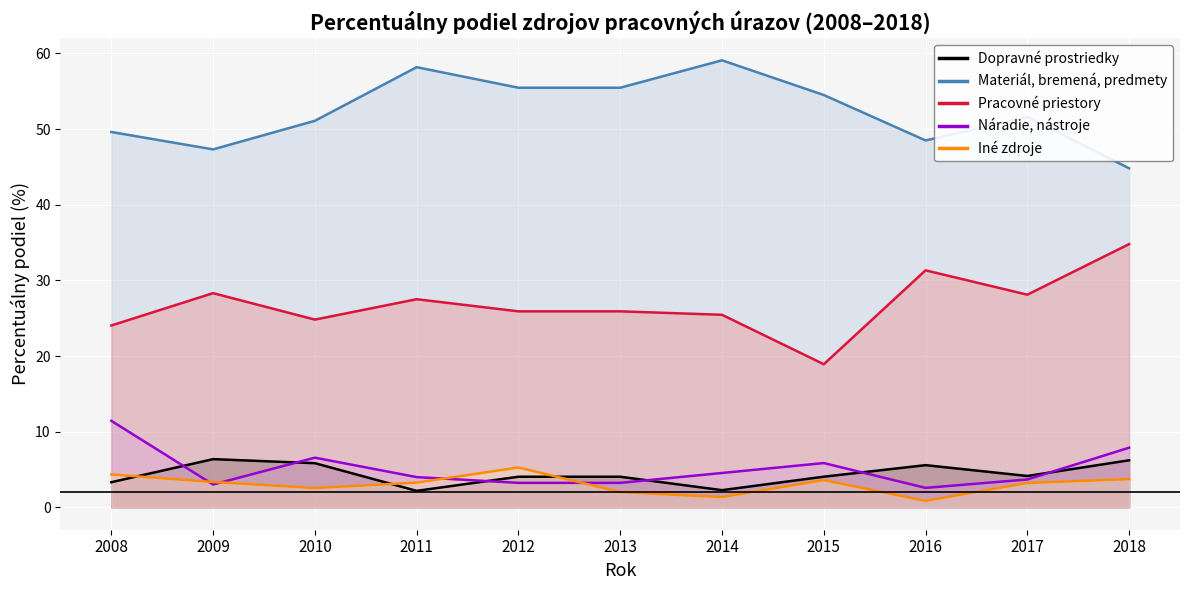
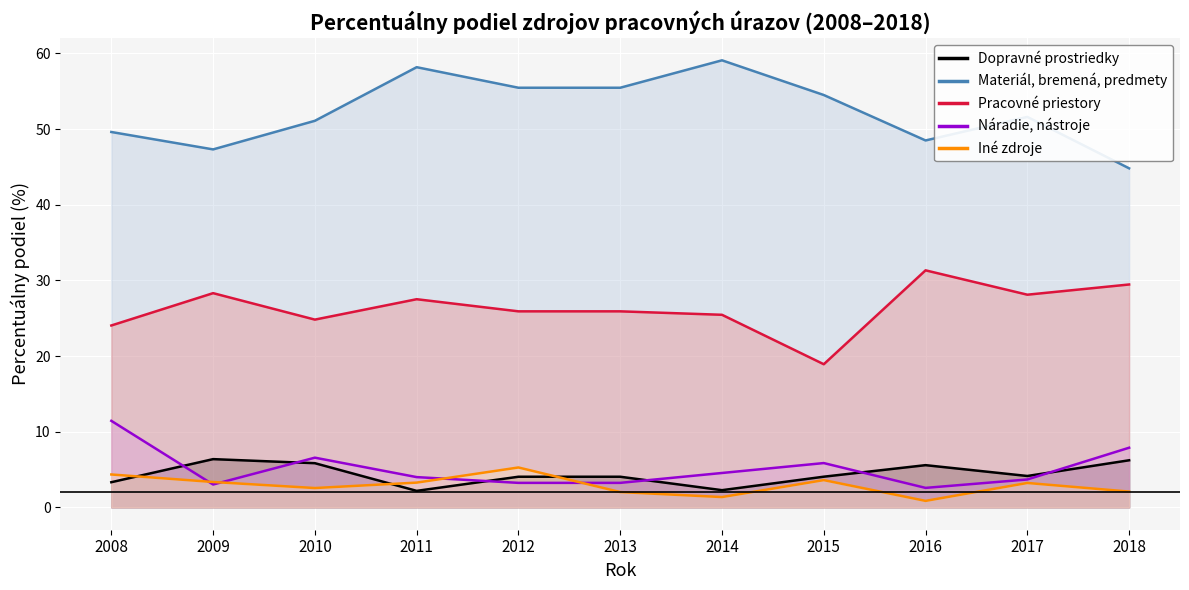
  {
    "Dopravné prostriedky": {
      "2008": 3,
      "2009": 6,
      "2010": 6,
      "2011": 2,
      "2012": 4,
      "2013": 4,
      "2014": 2,
      "2015": 4,
      "2016": 6,
      "2017": 4,
      "2018": 6
    },
    "Materiál, bremená, predmety": {
      "2008": 50,
      "2009": 47,
      "2010": 51,
      "2011": 58,
      "2012": 55,
      "2013": 55,
      "2014": 59,
      "2015": 55,
      "2016": 48,
      "2018": 45
    },
    "Pracovné priestory": {
      "2008": 24,
      "2009": 28,
      "2010": 25,
      "2011": 28,
      "2012": 26,
      "2013": 26,
      "2014": 25,
      "2015": 19,
      "2016": 31,
      "2017": 28,
-     "2018": 35
+     "2018": 29
    },
    "Náradie, nástroje": {
      "2008": 11,
      "2010": 7,
      "2011": 4,
      "2012": 3,
      "2013": 3,
      "2014": 5,
      "2015": 6,
      "2016": 3,
      "2017": 4,
      "2018": 8
    },
    "Iné zdroje": {
      "2008": 4,
      "2010": 3,
      "2011": 3,
      "2012": 5,
      "2013": 2,
      "2014": 1,
      "2015": 4,
      "2016": 1,
      "2017": 3,
-     "2018": 4
+     "2018": 2
    }
  }
